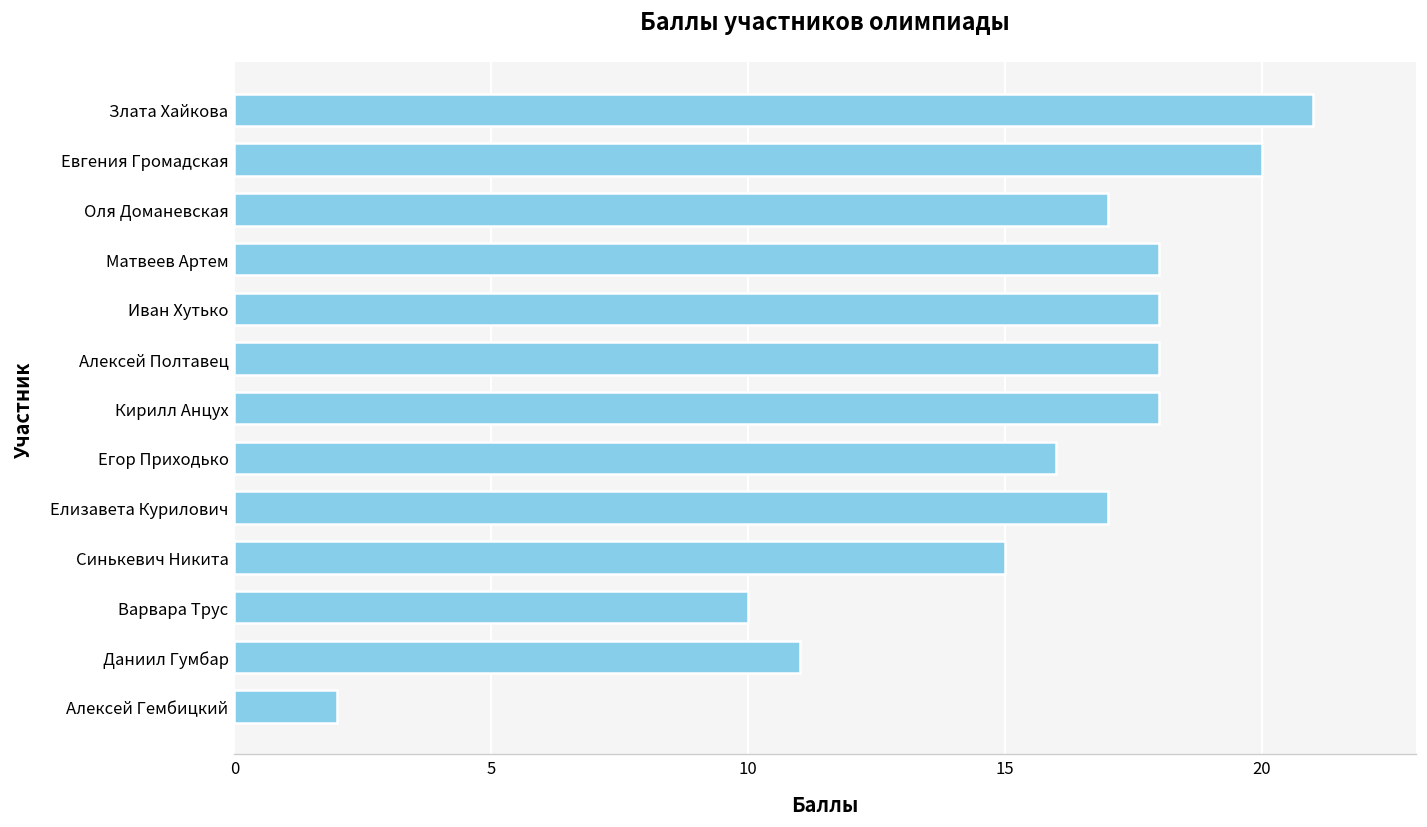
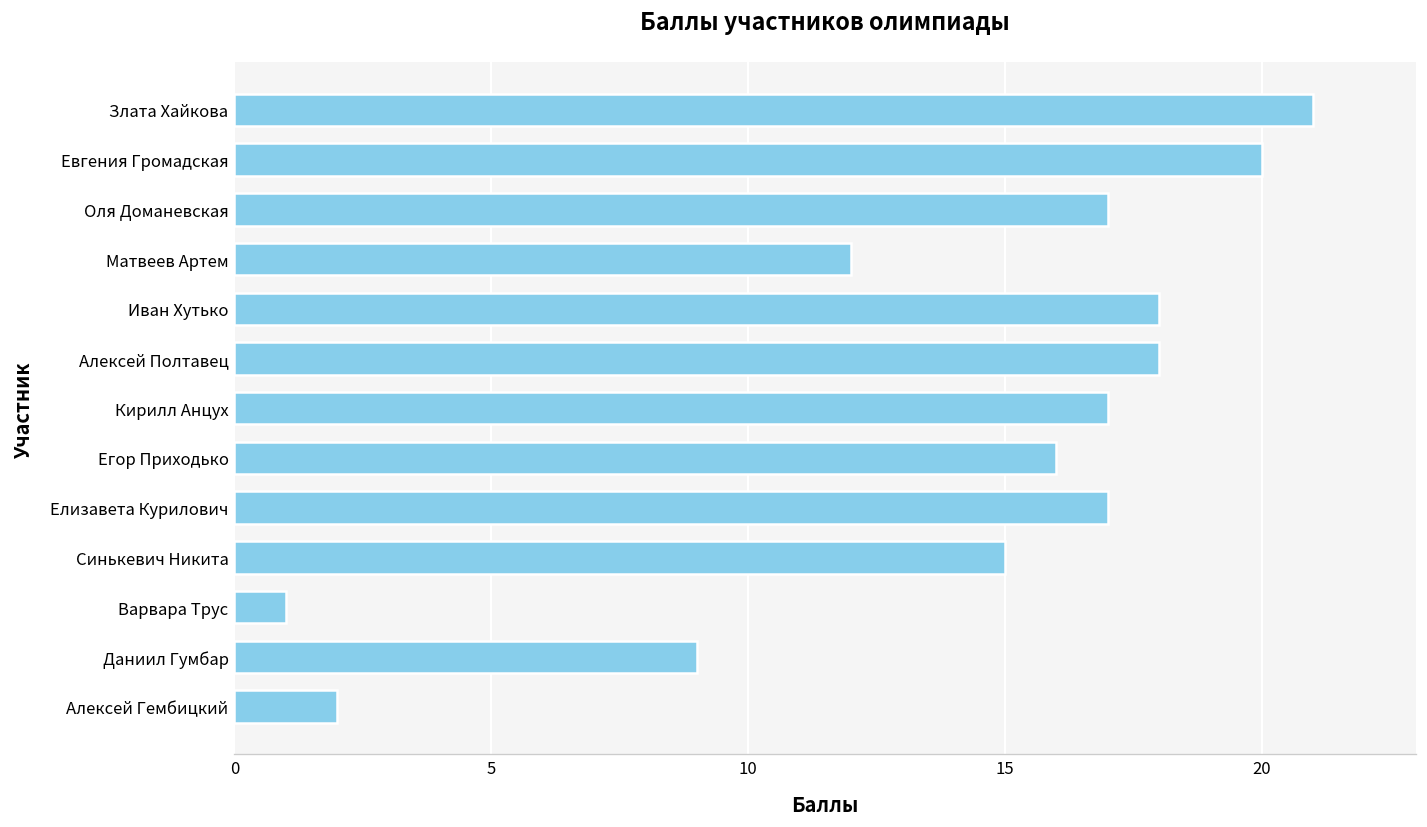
  {
    "Злата Хайкова": 21,
    "Евгения Громадская": 20,
    "Оля Доманевская": 17,
-   "Матвеев Артем": 18,
+   "Матвеев Артем": 12,
    "Иван Хутько": 18,
    "Алексей Полтавец": 18,
-   "Кирилл Анцух": 18,
+   "Кирилл Анцух": 17,
    "Егор Приходько": 16,
    "Елизавета Курилович": 17,
    "Синькевич Никита": 15,
-   "Варвара Трус": 10,
-   "Даниил Гумбар": 11,
+   "Варвара Трус": 1,
+   "Даниил Гумбар": 9,
    "Алексей Гембицкий": 2
  }
